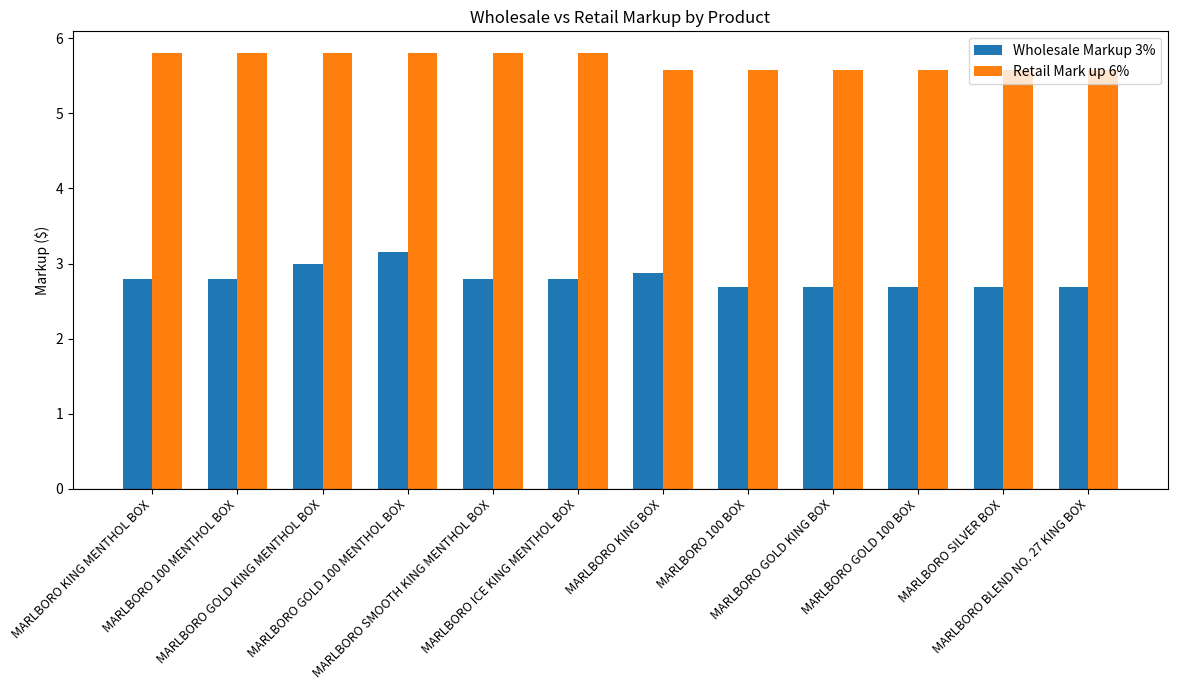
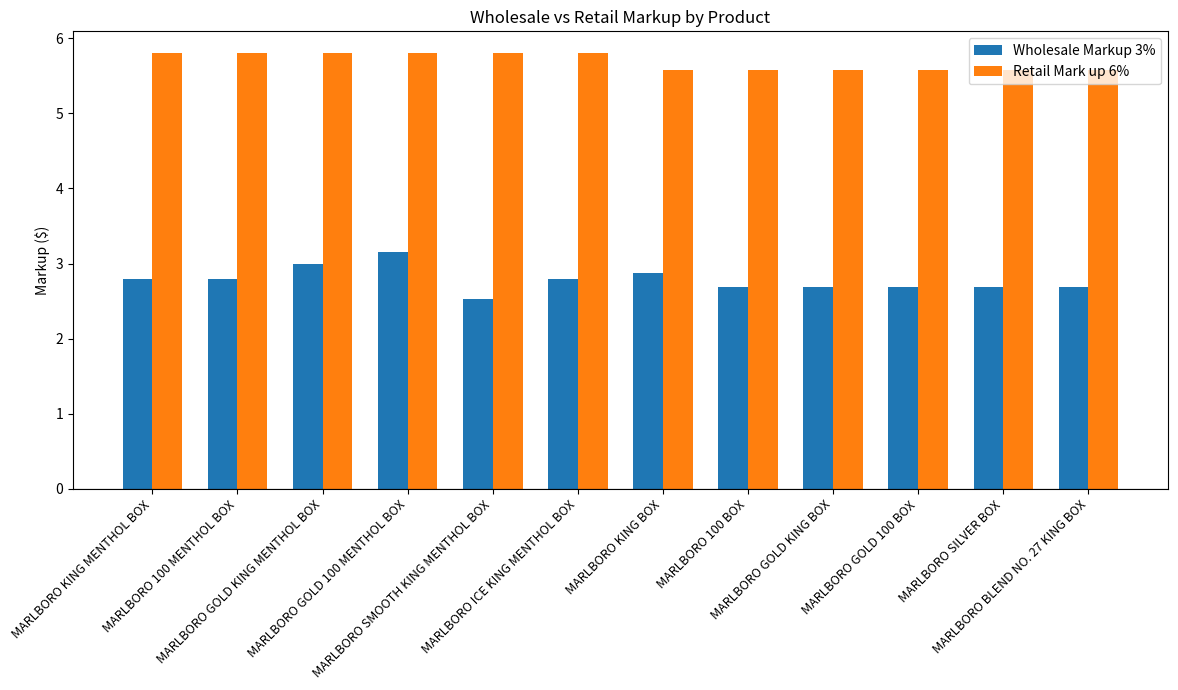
  {
    "Wholesale Markup 3%": {
      "MARLBORO KING MENTHOL BOX": 2.8,
      "MARLBORO 100 MENTHOL BOX": 2.8,
      "MARLBORO GOLD KING MENTHOL BOX": 3.0,
      "MARLBORO GOLD 100 MENTHOL BOX": 3.2,
-     "MARLBORO SMOOTH KING MENTHOL BOX": 2.8,
+     "MARLBORO SMOOTH KING MENTHOL BOX": 2.5,
      "MARLBORO ICE KING MENTHOL BOX": 2.8,
      "MARLBORO KING BOX": 2.9,
      "MARLBORO 100 BOX": 2.7,
      "MARLBORO GOLD KING BOX": 2.7,
      "MARLBORO GOLD 100 BOX": 2.7,
      "MARLBORO SILVER BOX": 2.7,
      "MARLBORO BLEND NO. 27 KING BOX": 2.7
    },
    "Retail Mark up 6%": {
      "MARLBORO KING MENTHOL BOX": 5.8,
      "MARLBORO 100 MENTHOL BOX": 5.8,
      "MARLBORO GOLD KING MENTHOL BOX": 5.8,
      "MARLBORO GOLD 100 MENTHOL BOX": 5.8,
      "MARLBORO SMOOTH KING MENTHOL BOX": 5.8,
      "MARLBORO ICE KING MENTHOL BOX": 5.8,
      "MARLBORO KING BOX": 5.6,
      "MARLBORO 100 BOX": 5.6,
      "MARLBORO GOLD KING BOX": 5.6,
      "MARLBORO GOLD 100 BOX": 5.6
    }
  }
